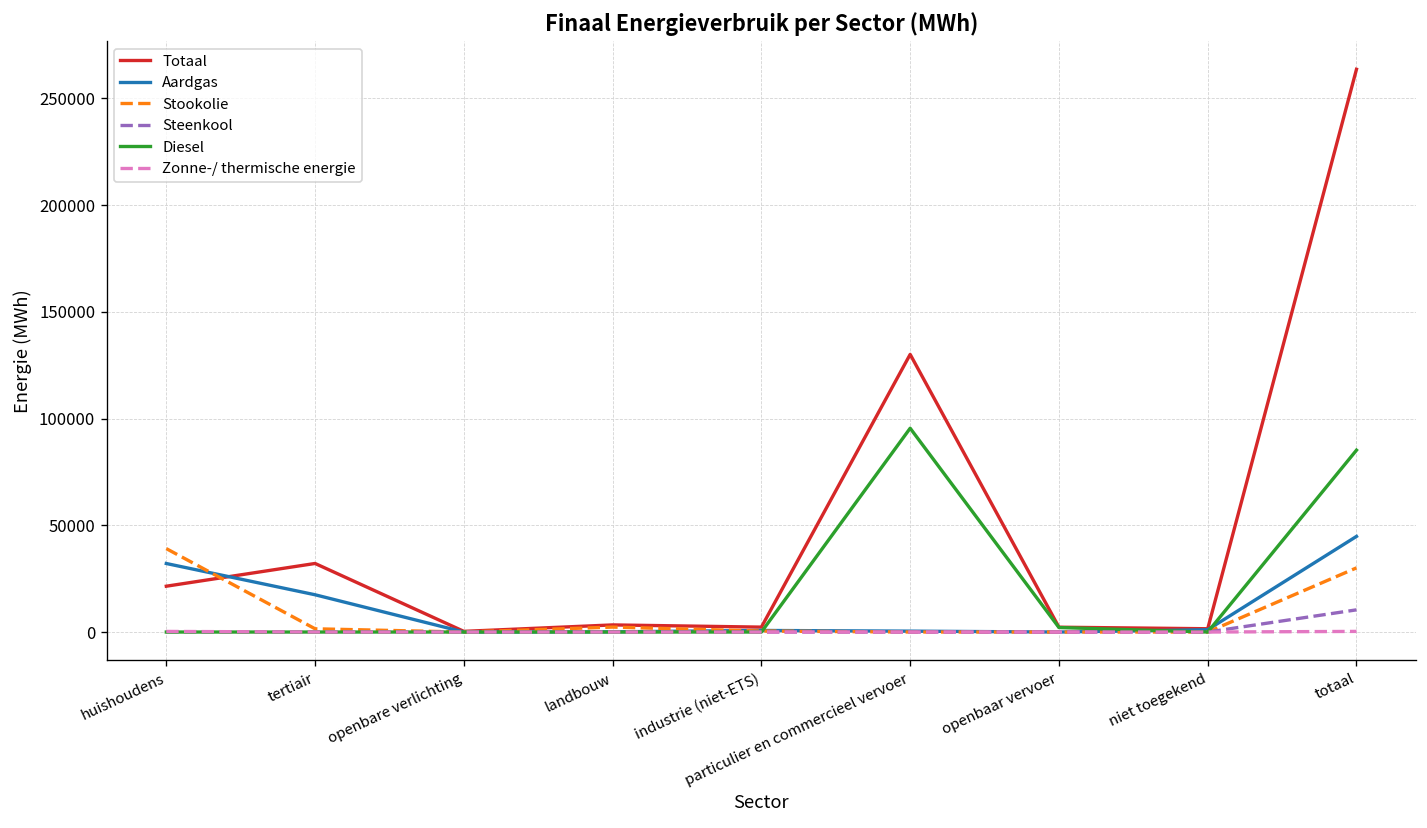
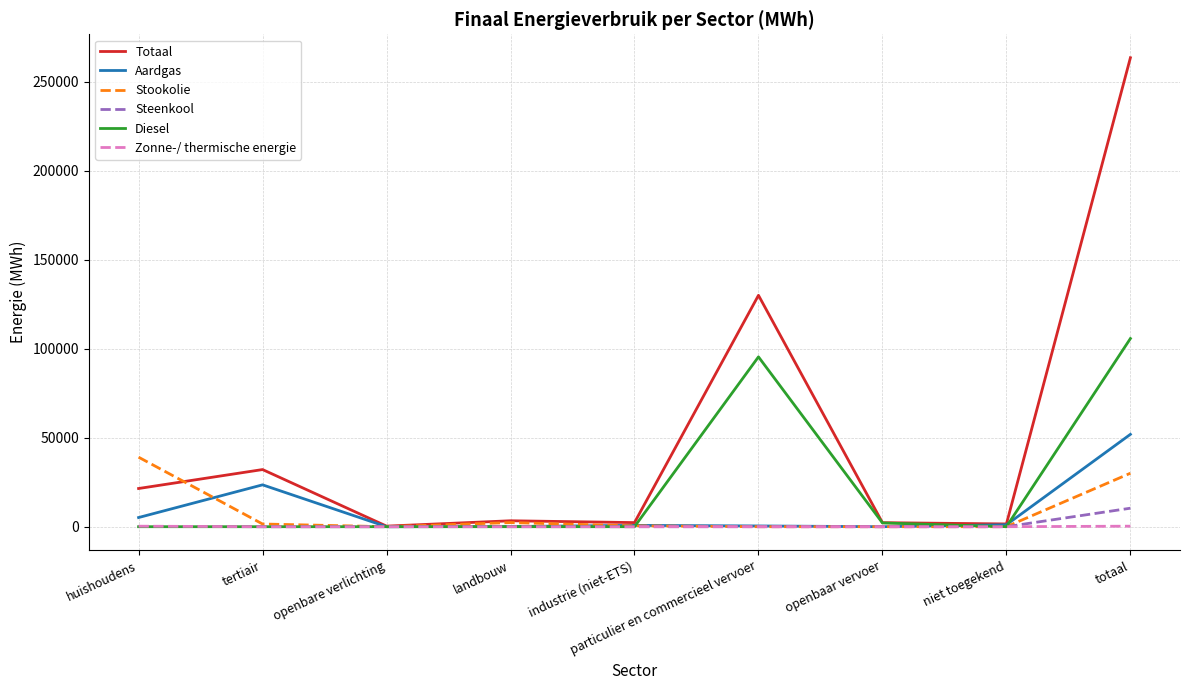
  {
    "Totaal": {
      "huishoudens": 21000,
      "tertiair": 32000,
      "industrie (niet-ETS)": 2000,
      "particulier en commercieel vervoer": 130000,
      "totaal": 264000
    },
    "Aardgas": {
-     "huishoudens": 32000,
-     "tertiair": 17000,
-     "totaal": 45000
+     "huishoudens": 5000,
+     "tertiair": 24000,
+     "totaal": 52000
    },
    "Stookolie": {
      "huishoudens": 39000,
      "tertiair": 2000,
      "totaal": 30000
    },
    "Steenkool": {
      "totaal": 10000
    },
    "Diesel": {
      "particulier en commercieel vervoer": 95000,
-     "totaal": 85000
+     "totaal": 106000
    },
    "Zonne-/ thermische energie": {
      "totaal": 0
    }
  }
